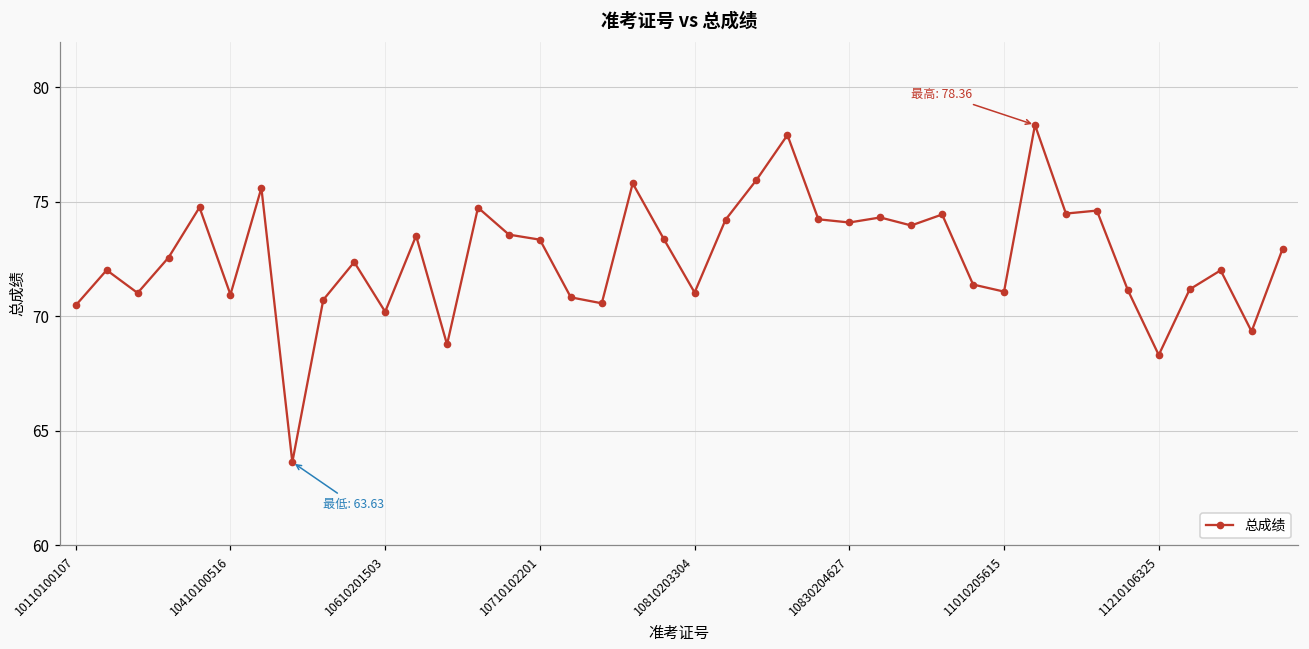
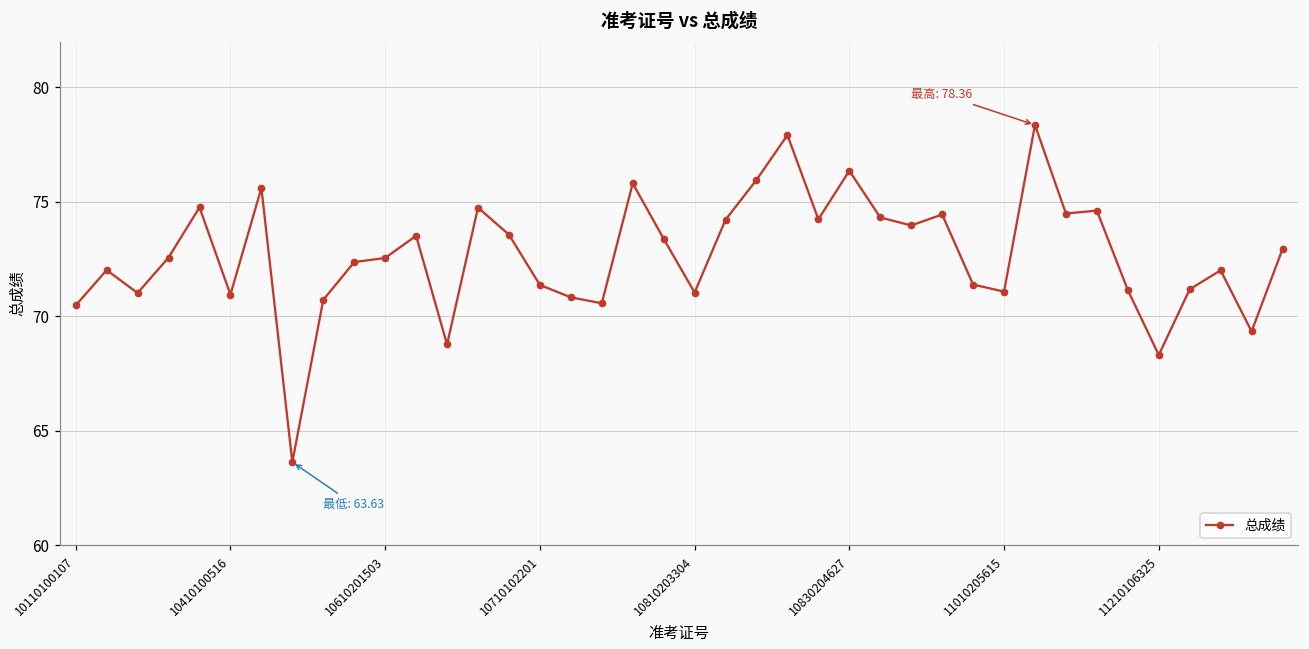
  {
    "10110100107": 70.5,
    "10410100516": 71.0,
-   "10610201503": 70.2,
-   "10710102201": 73.4,
+   "10610201503": 72.6,
+   "10710102201": 71.4,
    "10810203304": 71.0,
-   "10830204627": 74.1,
+   "10830204627": 76.4,
    "11010205615": 71.1,
    "11210106325": 68.3
  }
